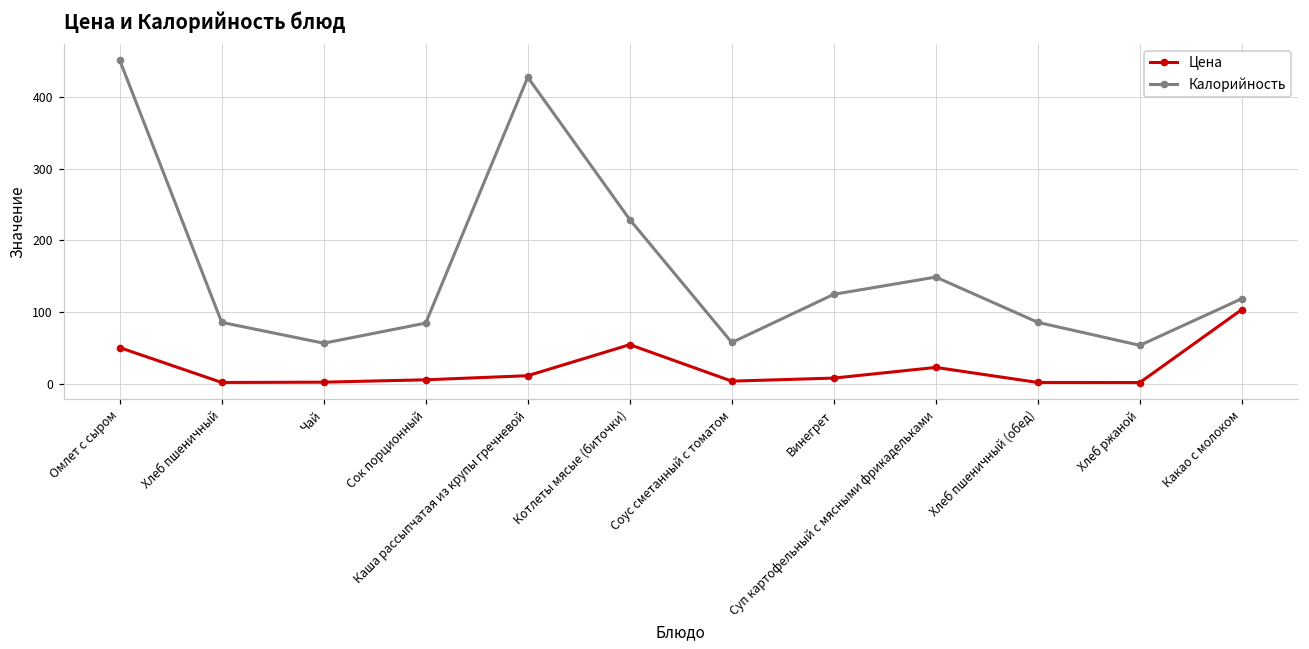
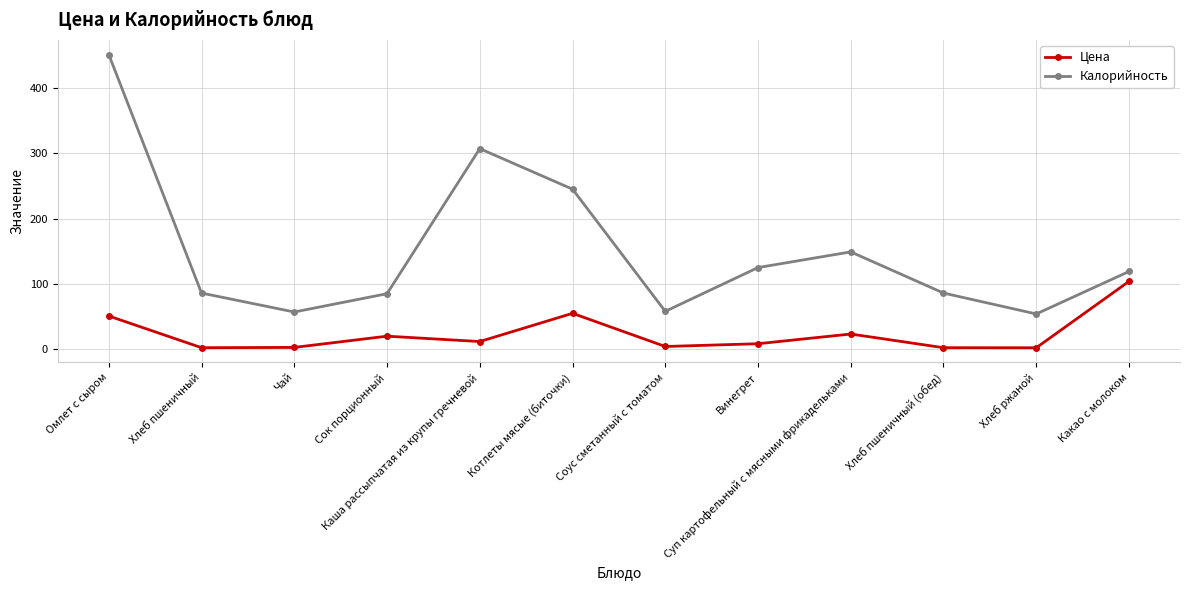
  {
    "Цена": {
      "Омлет с сыром": 50,
      "Хлеб пшеничный": 0,
      "Чай": 0,
-     "Сок порционный": 10,
+     "Сок порционный": 20,
      "Каша рассыпчатая из крупы гречневой": 10,
      "Котлеты мясые (биточки)": 50,
      "Соус сметанный с томатом": 0,
      "Винегрет": 10,
      "Суп картофельный с мясными фрикадельками": 20,
      "Хлеб пшеничный (обед)": 0,
      "Хлеб ржаной": 0,
      "Какао с молоком": 100
    },
    "Калорийность": {
      "Омлет с сыром": 450,
      "Хлеб пшеничный": 90,
      "Чай": 60,
      "Сок порционный": 90,
-     "Каша рассыпчатая из крупы гречневой": 430,
-     "Котлеты мясые (биточки)": 230,
+     "Каша рассыпчатая из крупы гречневой": 310,
+     "Котлеты мясые (биточки)": 250,
      "Соус сметанный с томатом": 60,
      "Винегрет": 130,
      "Суп картофельный с мясными фрикадельками": 150,
      "Хлеб пшеничный (обед)": 90,
      "Хлеб ржаной": 50,
      "Какао с молоком": 120
    }
  }
